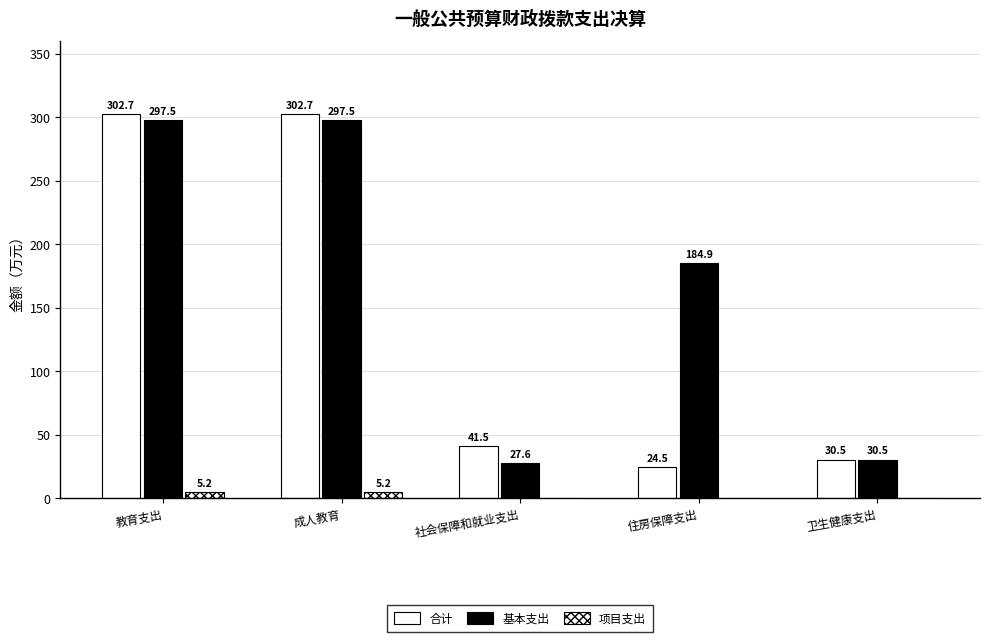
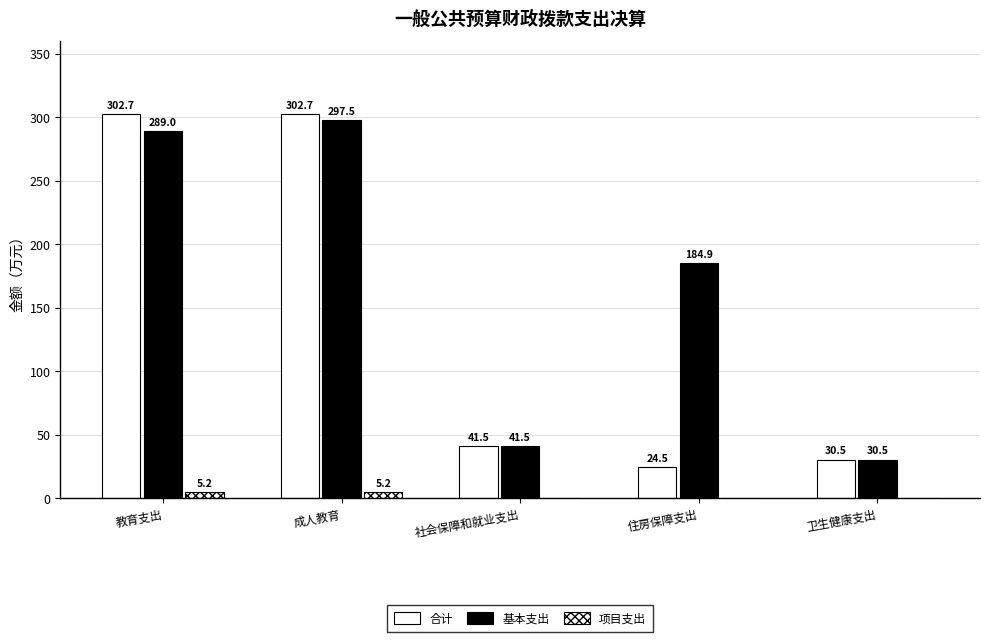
  {
    "基本支出": {
-     "教育支出": 297.5,
+     "教育支出": 289.0,
      "成人教育": 297.5,
-     "社会保障和就业支出": 27.6,
+     "社会保障和就业支出": 41.5,
      "住房保障支出": 184.9,
      "卫生健康支出": 30.5
    }
  }
